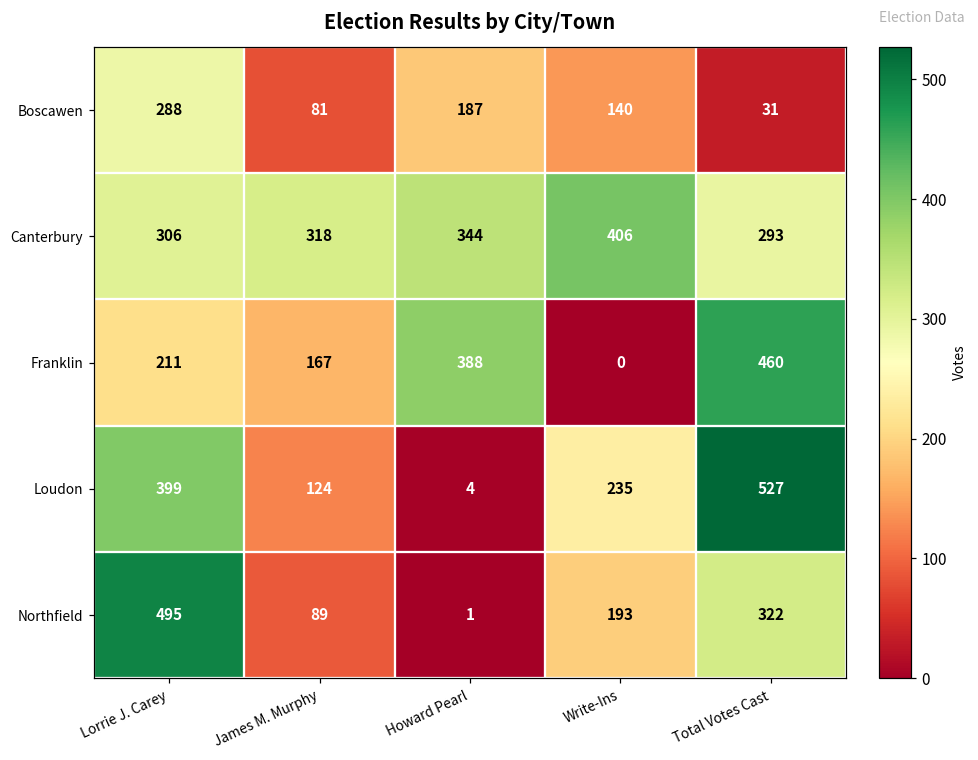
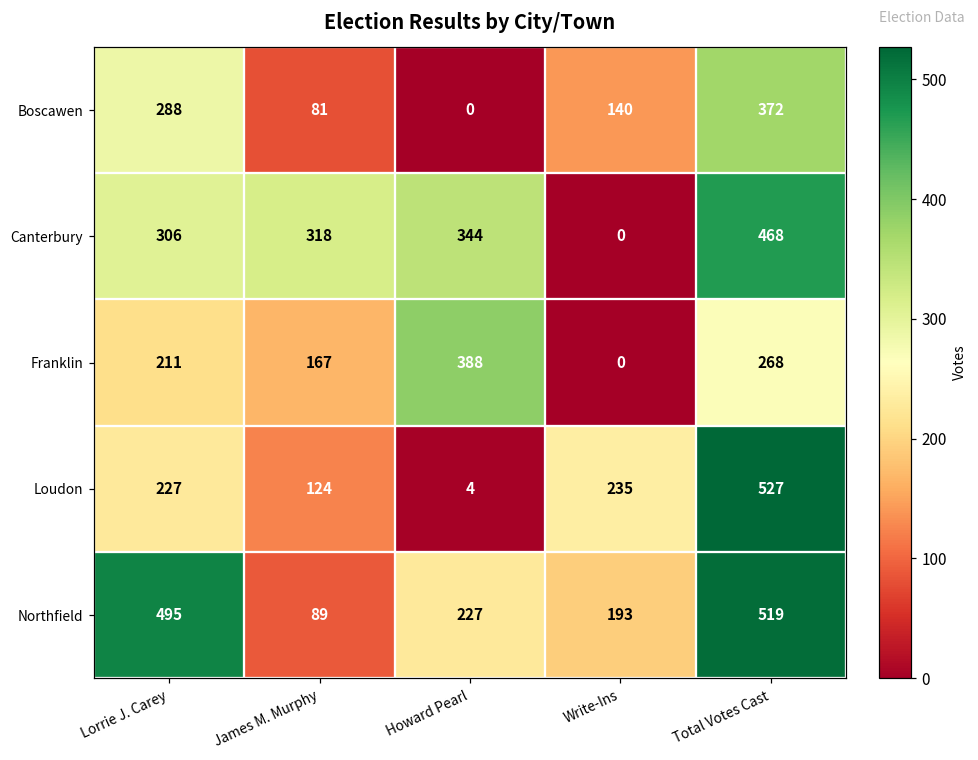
  {
    "Boscawen": {
      "Lorrie J. Carey": 288,
      "James M. Murphy": 81,
-     "Howard Pearl": 187,
+     "Howard Pearl": 0,
      "Write-Ins": 140,
-     "Total Votes Cast": 31
+     "Total Votes Cast": 372
    },
    "Canterbury": {
      "Lorrie J. Carey": 306,
      "James M. Murphy": 318,
      "Howard Pearl": 344,
-     "Write-Ins": 406,
-     "Total Votes Cast": 293
+     "Write-Ins": 0,
+     "Total Votes Cast": 468
    },
    "Franklin": {
      "Lorrie J. Carey": 211,
      "James M. Murphy": 167,
      "Howard Pearl": 388,
      "Write-Ins": 0,
-     "Total Votes Cast": 460
+     "Total Votes Cast": 268
    },
    "Loudon": {
-     "Lorrie J. Carey": 399,
+     "Lorrie J. Carey": 227,
      "James M. Murphy": 124,
      "Howard Pearl": 4,
      "Write-Ins": 235,
      "Total Votes Cast": 527
    },
    "Northfield": {
      "Lorrie J. Carey": 495,
      "James M. Murphy": 89,
-     "Howard Pearl": 1,
+     "Howard Pearl": 227,
      "Write-Ins": 193,
-     "Total Votes Cast": 322
+     "Total Votes Cast": 519
    }
  }
